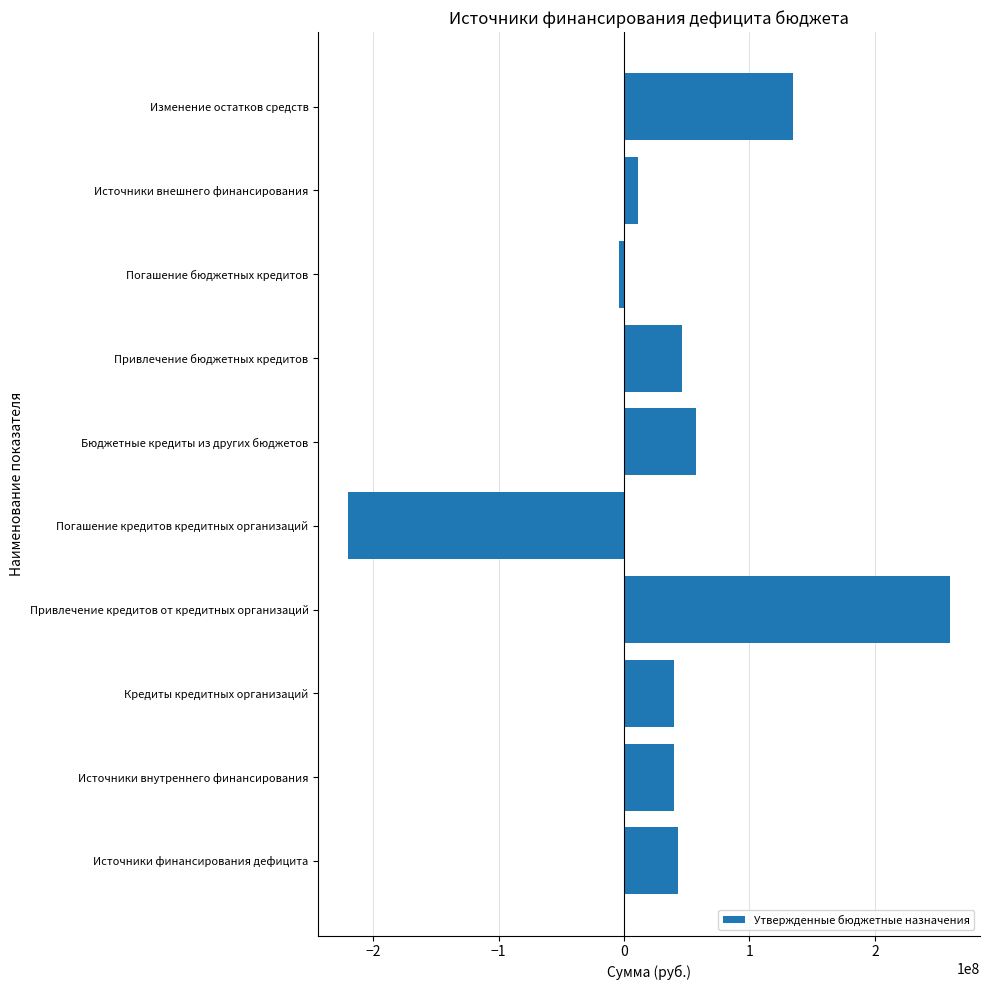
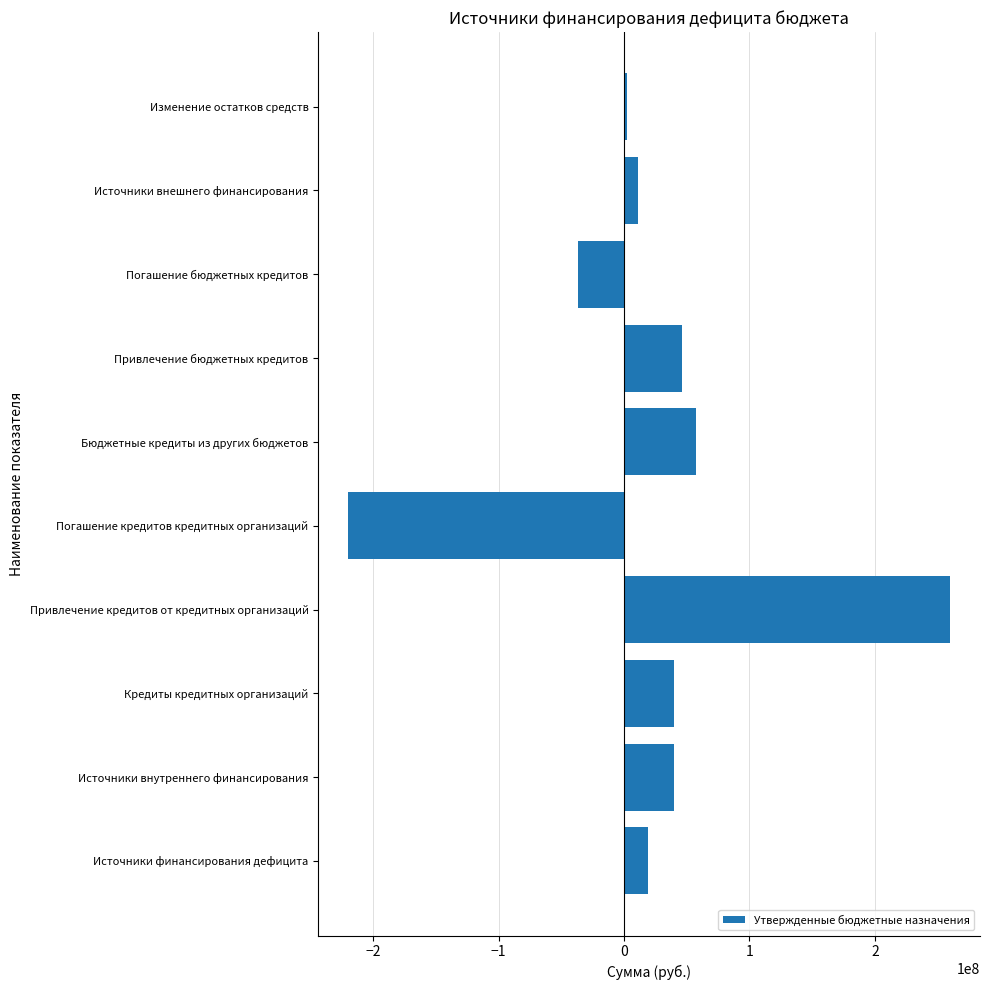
  {
-   "Изменение остатков средств": 135000000,
+   "Изменение остатков средств": 3000000,
    "Источники внешнего финансирования": 11000000,
-   "Погашение бюджетных кредитов": -4000000,
+   "Погашение бюджетных кредитов": -37000000,
    "Привлечение бюджетных кредитов": 46000000,
    "Бюджетные кредиты из других бюджетов": 57000000,
    "Погашение кредитов кредитных организаций": -220000000,
    "Привлечение кредитов от кредитных организаций": 260000000,
    "Кредиты кредитных организаций": 40000000,
    "Источники внутреннего финансирования": 40000000,
-   "Источники финансирования дефицита": 43000000
+   "Источники финансирования дефицита": 19000000
  }
